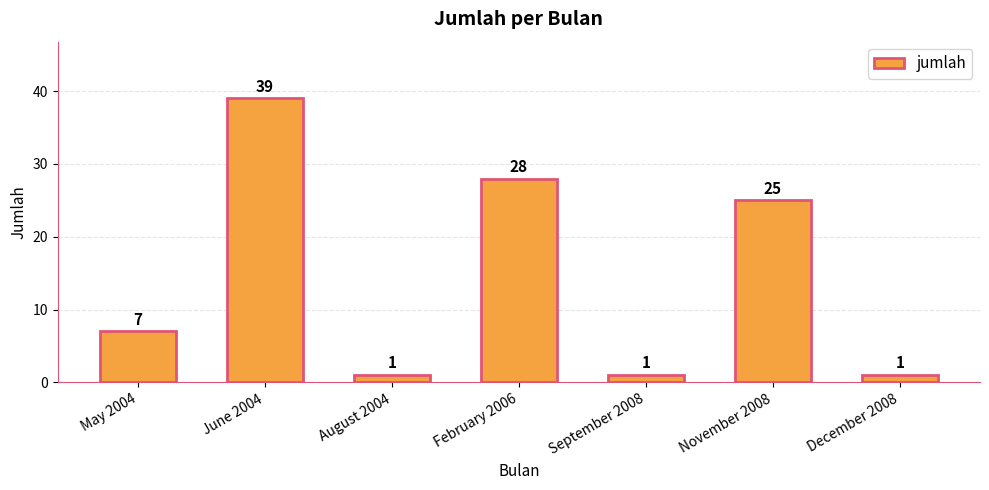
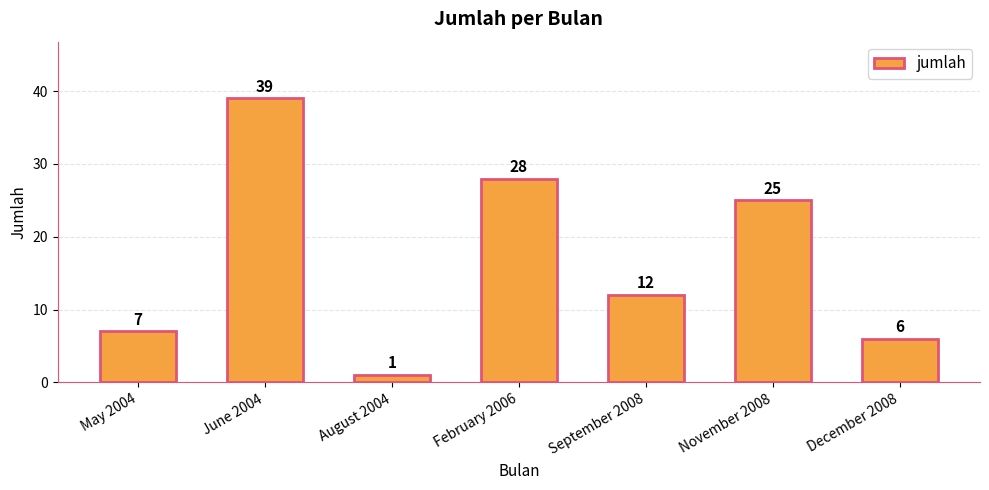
  {
    "May 2004": 7,
    "June 2004": 39,
    "August 2004": 1,
    "February 2006": 28,
-   "September 2008": 1,
+   "September 2008": 12,
    "November 2008": 25,
-   "December 2008": 1
+   "December 2008": 6
  }
